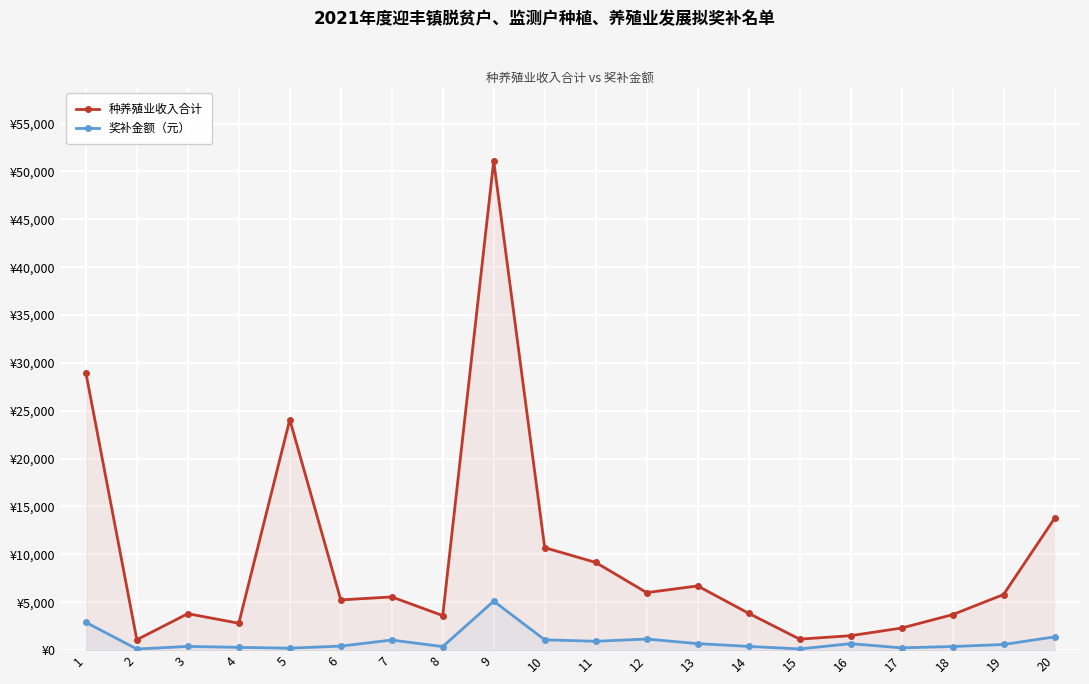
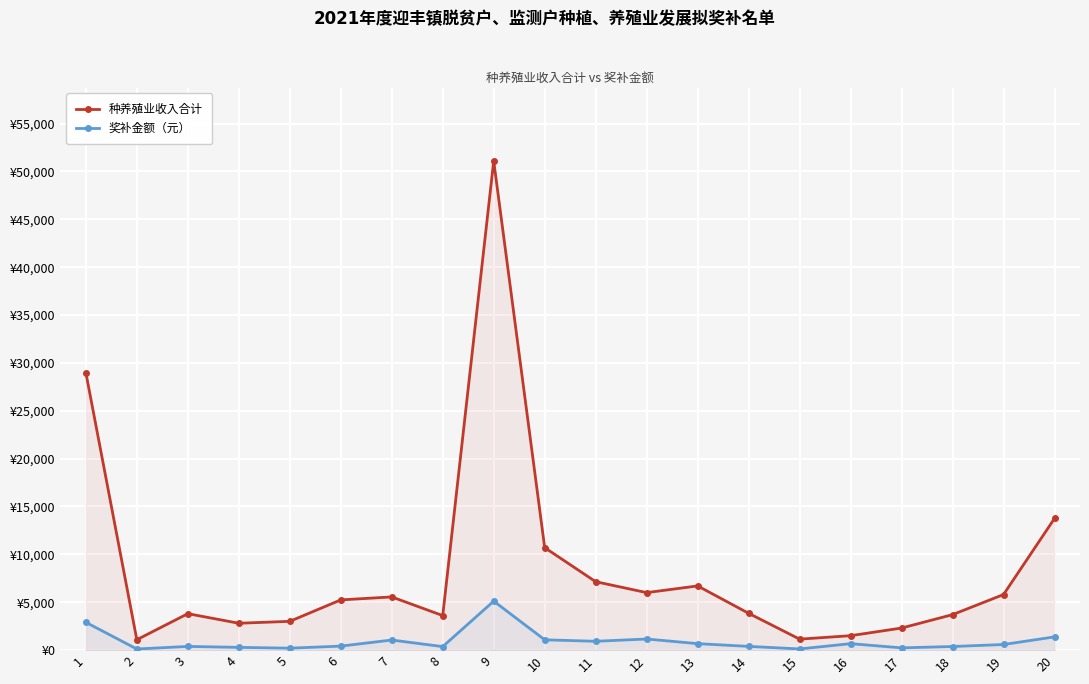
  {
    "种养殖业收入合计": {
      "1": "¥29,000",
      "2": "¥1,000",
      "3": "¥4,000",
      "4": "¥3,000",
-     "5": "¥24,000",
+     "5": "¥3,000",
      "6": "¥5,000",
      "7": "¥6,000",
      "8": "¥4,000",
      "9": "¥51,000",
      "10": "¥11,000",
-     "11": "¥9,000",
+     "11": "¥7,000",
      "12": "¥6,000",
      "13": "¥7,000",
      "14": "¥4,000",
      "15": "¥1,000",
      "16": "¥2,000",
      "17": "¥2,000",
      "18": "¥4,000",
      "19": "¥6,000",
      "20": "¥14,000"
    },
    "奖补金额（元）": {
      "1": "¥3,000",
      "2": "¥0",
      "3": "¥0",
      "4": "¥0",
      "5": "¥0",
      "6": "¥0",
      "7": "¥1,000",
      "8": "¥0",
      "9": "¥5,000",
      "10": "¥1,000",
      "11": "¥1,000",
      "12": "¥1,000",
      "13": "¥1,000",
      "14": "¥0",
      "15": "¥0",
      "16": "¥1,000",
      "17": "¥0",
      "18": "¥0",
      "19": "¥1,000",
      "20": "¥1,000"
    }
  }
